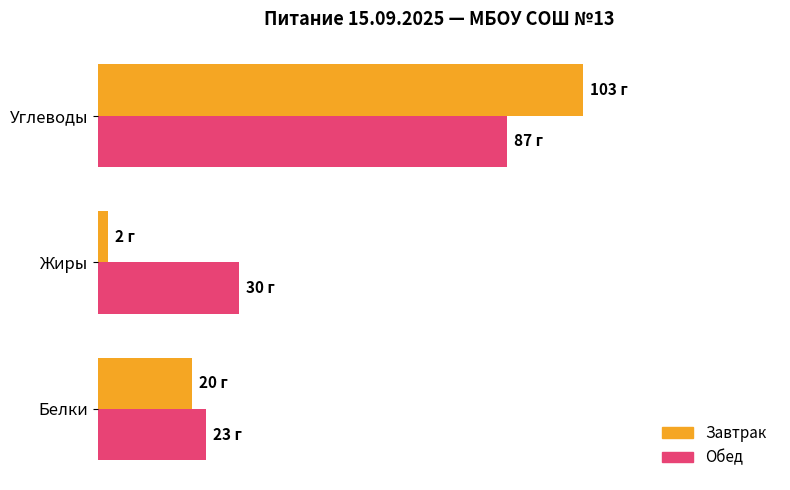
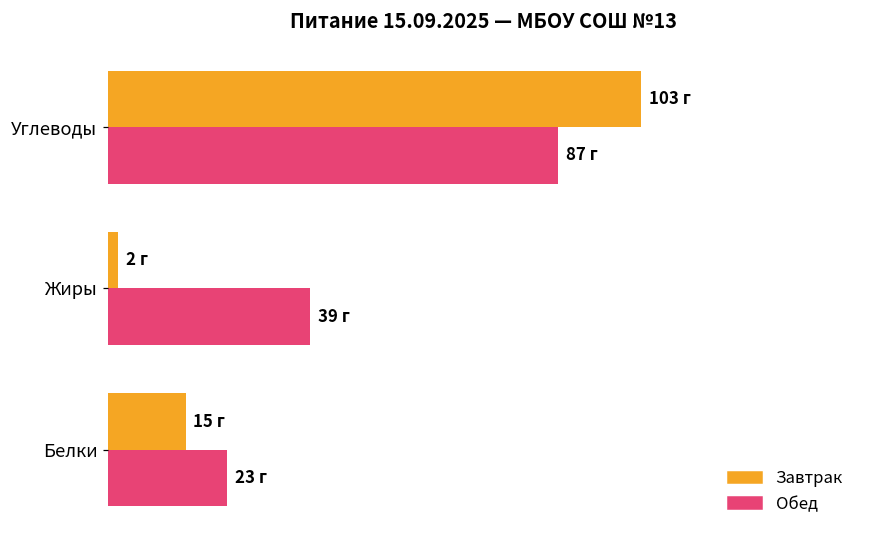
  {
    "Завтрак": {
      "Углеводы": 103,
      "Жиры": 2,
-     "Белки": 20
+     "Белки": 15
    },
    "Обед": {
      "Углеводы": 87,
-     "Жиры": 30,
+     "Жиры": 39,
      "Белки": 23
    }
  }
